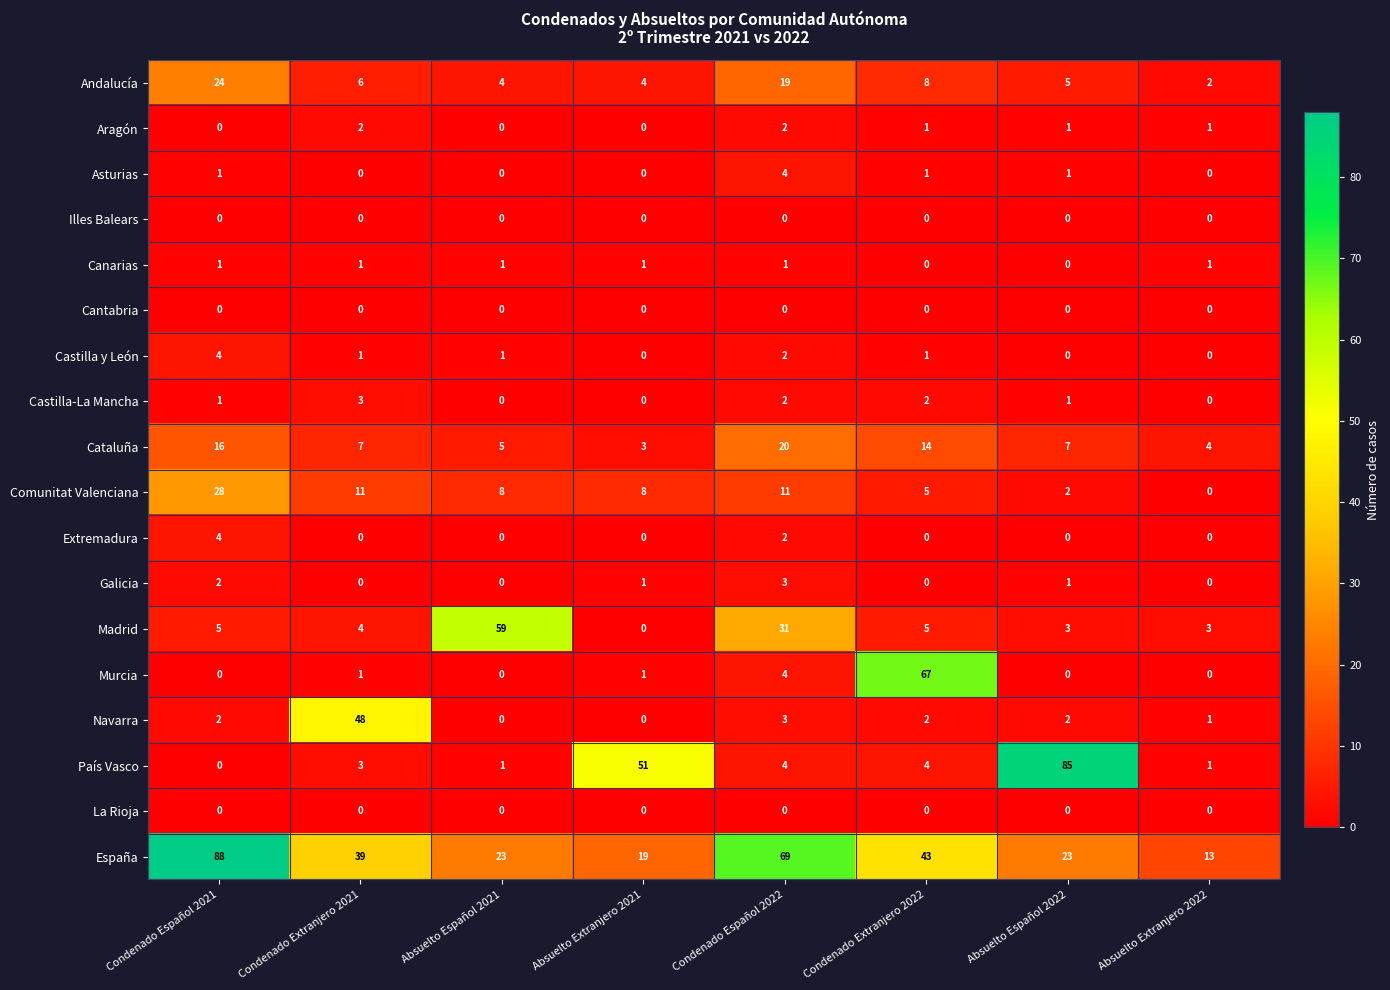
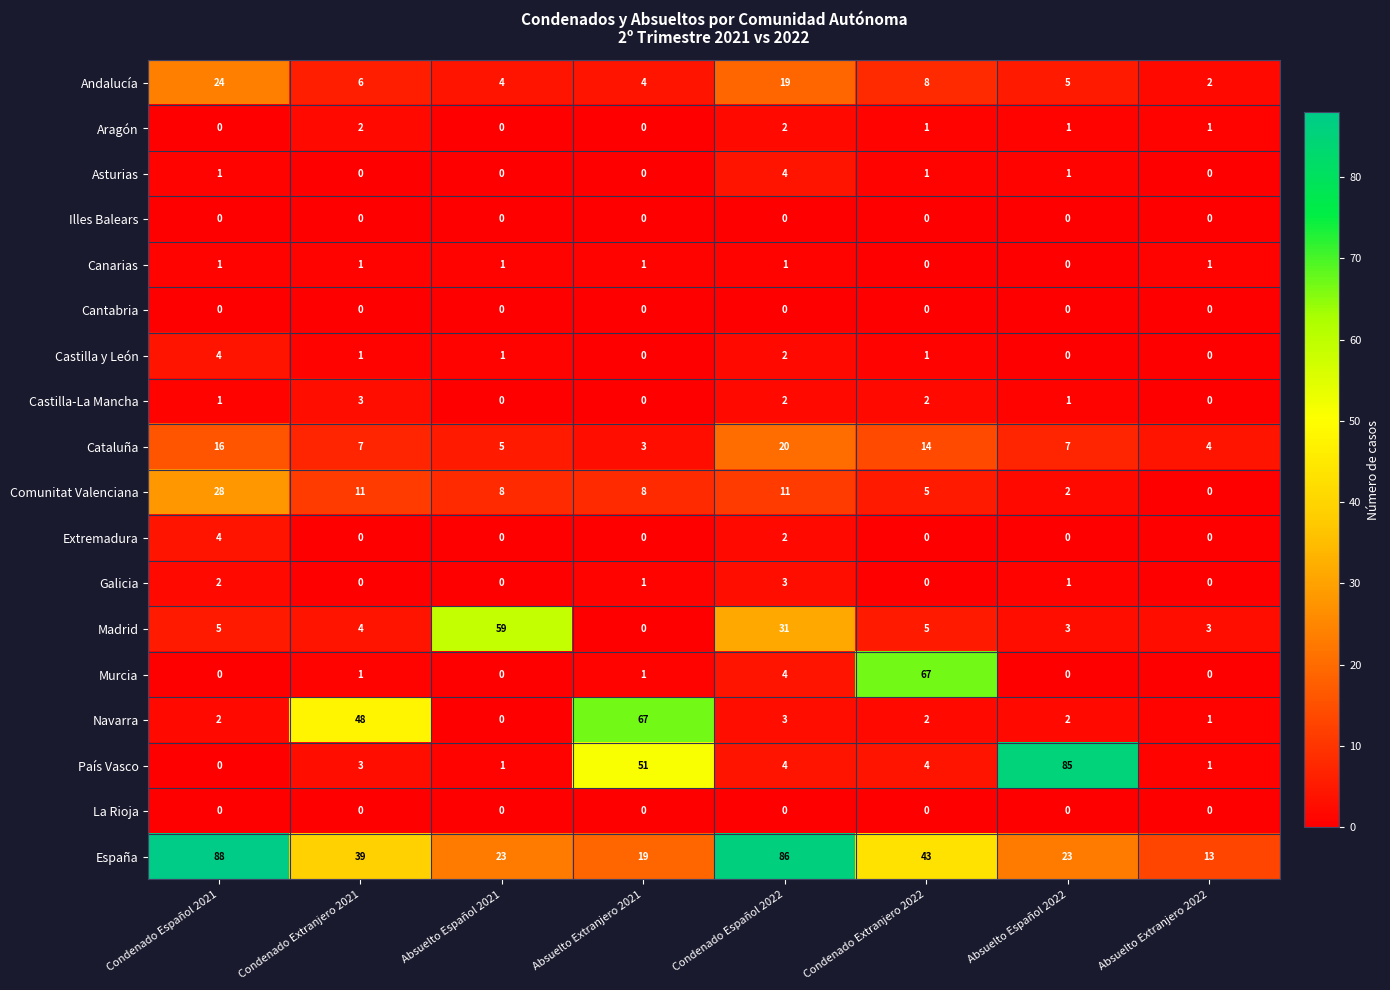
  {
    "Andalucía": {
      "Condenado Español 2021": 24,
      "Condenado Extranjero 2021": 6,
      "Absuelto Español 2021": 4,
      "Absuelto Extranjero 2021": 4,
      "Condenado Español 2022": 19,
      "Condenado Extranjero 2022": 8,
      "Absuelto Español 2022": 5,
      "Absuelto Extranjero 2022": 2
    },
    "Aragón": {
      "Condenado Español 2021": 0,
      "Condenado Extranjero 2021": 2,
      "Absuelto Español 2021": 0,
      "Absuelto Extranjero 2021": 0,
      "Condenado Español 2022": 2,
      "Condenado Extranjero 2022": 1,
      "Absuelto Español 2022": 1,
      "Absuelto Extranjero 2022": 1
    },
    "Asturias": {
      "Condenado Español 2021": 1,
      "Condenado Extranjero 2021": 0,
      "Absuelto Español 2021": 0,
      "Absuelto Extranjero 2021": 0,
      "Condenado Español 2022": 4,
      "Condenado Extranjero 2022": 1,
      "Absuelto Español 2022": 1,
      "Absuelto Extranjero 2022": 0
    },
    "Illes Balears": {
      "Condenado Español 2021": 0,
      "Condenado Extranjero 2021": 0,
      "Absuelto Español 2021": 0,
      "Absuelto Extranjero 2021": 0,
      "Condenado Español 2022": 0,
      "Condenado Extranjero 2022": 0,
      "Absuelto Español 2022": 0,
      "Absuelto Extranjero 2022": 0
    },
    "Canarias": {
      "Condenado Español 2021": 1,
      "Condenado Extranjero 2021": 1,
      "Absuelto Español 2021": 1,
      "Absuelto Extranjero 2021": 1,
      "Condenado Español 2022": 1,
      "Condenado Extranjero 2022": 0,
      "Absuelto Español 2022": 0,
      "Absuelto Extranjero 2022": 1
    },
    "Cantabria": {
      "Condenado Español 2021": 0,
      "Condenado Extranjero 2021": 0,
      "Absuelto Español 2021": 0,
      "Absuelto Extranjero 2021": 0,
      "Condenado Español 2022": 0,
      "Condenado Extranjero 2022": 0,
      "Absuelto Español 2022": 0,
      "Absuelto Extranjero 2022": 0
    },
    "Castilla y León": {
      "Condenado Español 2021": 4,
      "Condenado Extranjero 2021": 1,
      "Absuelto Español 2021": 1,
      "Absuelto Extranjero 2021": 0,
      "Condenado Español 2022": 2,
      "Condenado Extranjero 2022": 1,
      "Absuelto Español 2022": 0,
      "Absuelto Extranjero 2022": 0
    },
    "Castilla-La Mancha": {
      "Condenado Español 2021": 1,
      "Condenado Extranjero 2021": 3,
      "Absuelto Español 2021": 0,
      "Absuelto Extranjero 2021": 0,
      "Condenado Español 2022": 2,
      "Condenado Extranjero 2022": 2,
      "Absuelto Español 2022": 1,
      "Absuelto Extranjero 2022": 0
    },
    "Cataluña": {
      "Condenado Español 2021": 16,
      "Condenado Extranjero 2021": 7,
      "Absuelto Español 2021": 5,
      "Absuelto Extranjero 2021": 3,
      "Condenado Español 2022": 20,
      "Condenado Extranjero 2022": 14,
      "Absuelto Español 2022": 7,
      "Absuelto Extranjero 2022": 4
    },
    "Comunitat Valenciana": {
      "Condenado Español 2021": 28,
      "Condenado Extranjero 2021": 11,
      "Absuelto Español 2021": 8,
      "Absuelto Extranjero 2021": 8,
      "Condenado Español 2022": 11,
      "Condenado Extranjero 2022": 5,
      "Absuelto Español 2022": 2,
      "Absuelto Extranjero 2022": 0
    },
    "Extremadura": {
      "Condenado Español 2021": 4,
      "Condenado Extranjero 2021": 0,
      "Absuelto Español 2021": 0,
      "Absuelto Extranjero 2021": 0,
      "Condenado Español 2022": 2,
      "Condenado Extranjero 2022": 0,
      "Absuelto Español 2022": 0,
      "Absuelto Extranjero 2022": 0
    },
    "Galicia": {
      "Condenado Español 2021": 2,
      "Condenado Extranjero 2021": 0,
      "Absuelto Español 2021": 0,
      "Absuelto Extranjero 2021": 1,
      "Condenado Español 2022": 3,
      "Condenado Extranjero 2022": 0,
      "Absuelto Español 2022": 1,
      "Absuelto Extranjero 2022": 0
    },
    "Madrid": {
      "Condenado Español 2021": 5,
      "Condenado Extranjero 2021": 4,
      "Absuelto Español 2021": 59,
      "Absuelto Extranjero 2021": 0,
      "Condenado Español 2022": 31,
      "Condenado Extranjero 2022": 5,
      "Absuelto Español 2022": 3,
      "Absuelto Extranjero 2022": 3
    },
    "Murcia": {
      "Condenado Español 2021": 0,
      "Condenado Extranjero 2021": 1,
      "Absuelto Español 2021": 0,
      "Absuelto Extranjero 2021": 1,
      "Condenado Español 2022": 4,
      "Condenado Extranjero 2022": 67,
      "Absuelto Español 2022": 0,
      "Absuelto Extranjero 2022": 0
    },
    "Navarra": {
      "Condenado Español 2021": 2,
      "Condenado Extranjero 2021": 48,
      "Absuelto Español 2021": 0,
-     "Absuelto Extranjero 2021": 0,
+     "Absuelto Extranjero 2021": 67,
      "Condenado Español 2022": 3,
      "Condenado Extranjero 2022": 2,
      "Absuelto Español 2022": 2,
      "Absuelto Extranjero 2022": 1
    },
    "País Vasco": {
      "Condenado Español 2021": 0,
      "Condenado Extranjero 2021": 3,
      "Absuelto Español 2021": 1,
      "Absuelto Extranjero 2021": 51,
      "Condenado Español 2022": 4,
      "Condenado Extranjero 2022": 4,
      "Absuelto Español 2022": 85,
      "Absuelto Extranjero 2022": 1
    },
    "La Rioja": {
      "Condenado Español 2021": 0,
      "Condenado Extranjero 2021": 0,
      "Absuelto Español 2021": 0,
      "Absuelto Extranjero 2021": 0,
      "Condenado Español 2022": 0,
      "Condenado Extranjero 2022": 0,
      "Absuelto Español 2022": 0,
      "Absuelto Extranjero 2022": 0
    },
    "España": {
      "Condenado Español 2021": 88,
      "Condenado Extranjero 2021": 39,
      "Absuelto Español 2021": 23,
      "Absuelto Extranjero 2021": 19,
-     "Condenado Español 2022": 69,
+     "Condenado Español 2022": 86,
      "Condenado Extranjero 2022": 43,
      "Absuelto Español 2022": 23,
      "Absuelto Extranjero 2022": 13
    }
  }
